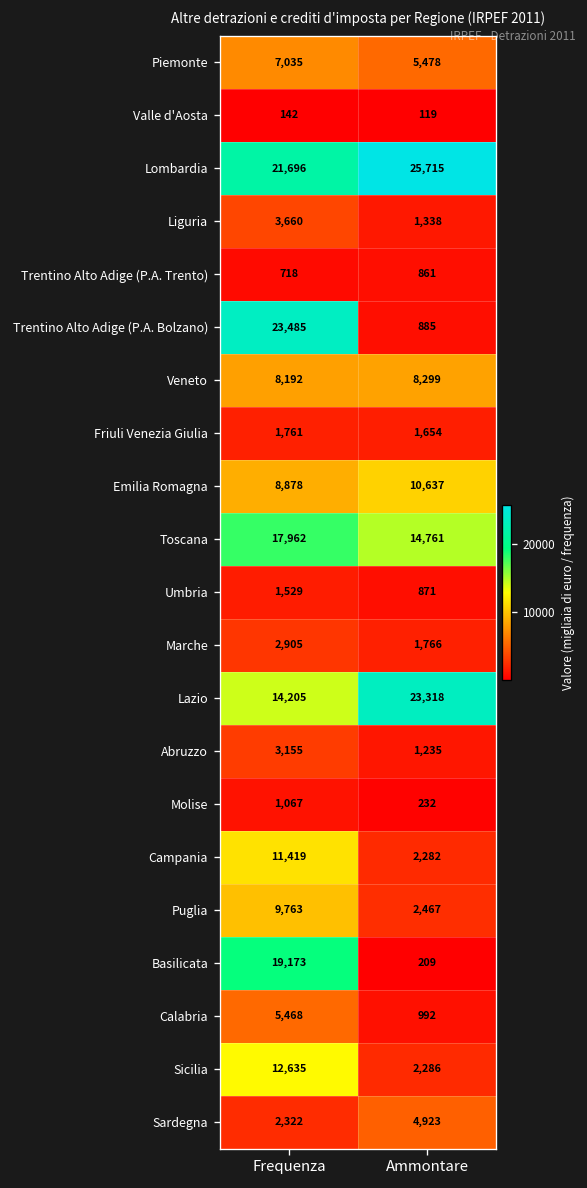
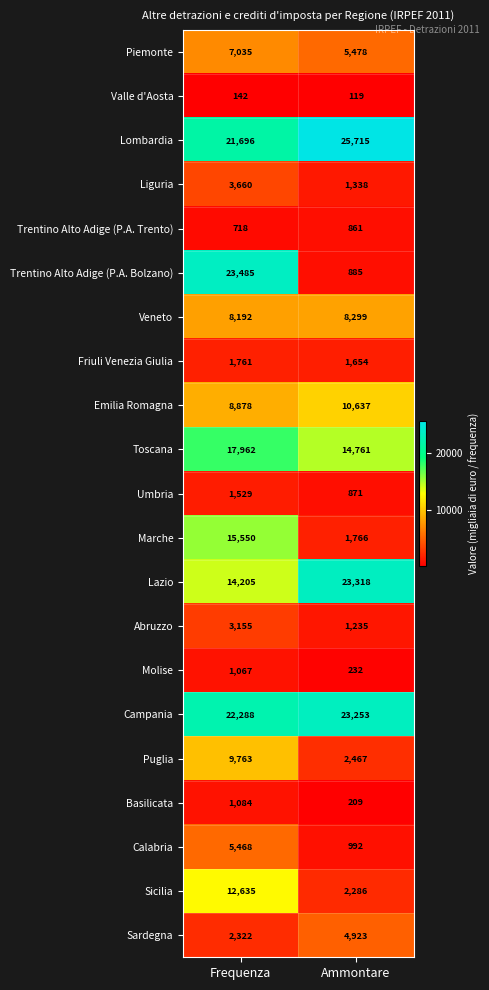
  {
    "Piemonte": {
      "Frequenza": "7,035",
      "Ammontare": "5,478"
    },
    "Valle d'Aosta": {
      "Frequenza": "142",
      "Ammontare": "119"
    },
    "Lombardia": {
      "Frequenza": "21,696",
      "Ammontare": "25,715"
    },
    "Liguria": {
      "Frequenza": "3,660",
      "Ammontare": "1,338"
    },
    "Trentino Alto Adige (P.A. Trento)": {
      "Frequenza": "718",
      "Ammontare": "861"
    },
    "Trentino Alto Adige (P.A. Bolzano)": {
      "Frequenza": "23,485",
      "Ammontare": "885"
    },
    "Veneto": {
      "Frequenza": "8,192",
      "Ammontare": "8,299"
    },
    "Friuli Venezia Giulia": {
      "Frequenza": "1,761",
      "Ammontare": "1,654"
    },
    "Emilia Romagna": {
      "Frequenza": "8,878",
      "Ammontare": "10,637"
    },
    "Toscana": {
      "Frequenza": "17,962",
      "Ammontare": "14,761"
    },
    "Umbria": {
      "Frequenza": "1,529",
      "Ammontare": "871"
    },
    "Marche": {
-     "Frequenza": "2,905",
+     "Frequenza": "15,550",
      "Ammontare": "1,766"
    },
    "Lazio": {
      "Frequenza": "14,205",
      "Ammontare": "23,318"
    },
    "Abruzzo": {
      "Frequenza": "3,155",
      "Ammontare": "1,235"
    },
    "Molise": {
      "Frequenza": "1,067",
      "Ammontare": "232"
    },
    "Campania": {
-     "Frequenza": "11,419",
-     "Ammontare": "2,282"
+     "Frequenza": "22,288",
+     "Ammontare": "23,253"
    },
    "Puglia": {
      "Frequenza": "9,763",
      "Ammontare": "2,467"
    },
    "Basilicata": {
-     "Frequenza": "19,173",
+     "Frequenza": "1,084",
      "Ammontare": "209"
    },
    "Calabria": {
      "Frequenza": "5,468",
      "Ammontare": "992"
    },
    "Sicilia": {
      "Frequenza": "12,635",
      "Ammontare": "2,286"
    },
    "Sardegna": {
      "Frequenza": "2,322",
      "Ammontare": "4,923"
    }
  }
